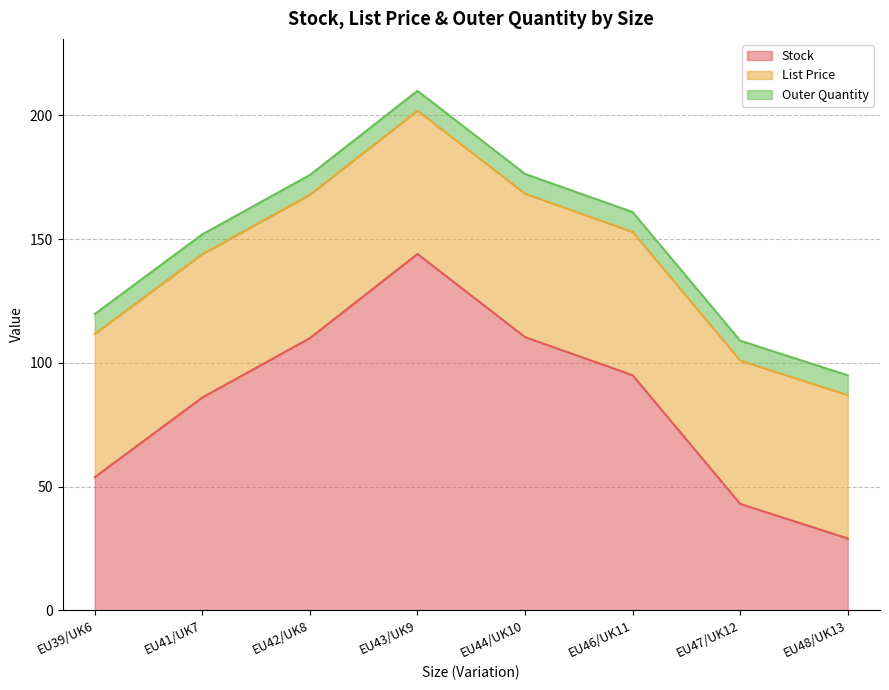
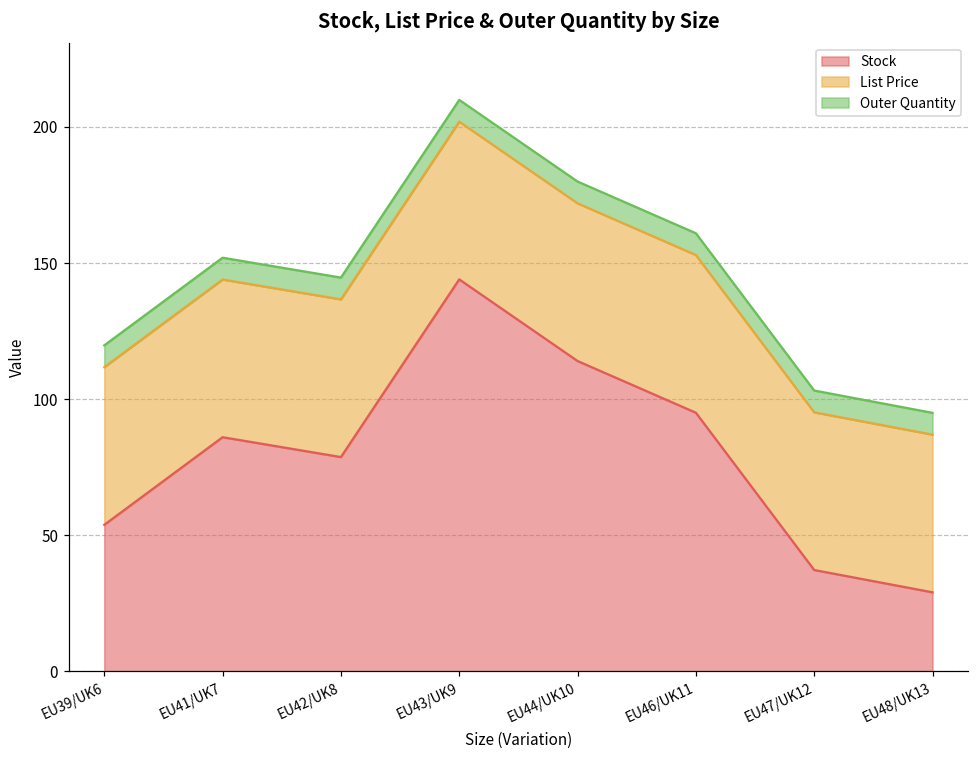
  {
    "Stock": {
      "EU39/UK6": 54,
      "EU41/UK7": 86,
-     "EU42/UK8": 110,
+     "EU42/UK8": 79,
      "EU43/UK9": 144,
-     "EU44/UK10": 110,
+     "EU44/UK10": 114,
      "EU46/UK11": 95,
-     "EU47/UK12": 43,
+     "EU47/UK12": 37,
      "EU48/UK13": 29
    },
    "List Price": {
      "EU39/UK6": 58,
      "EU41/UK7": 58,
      "EU42/UK8": 58,
      "EU43/UK9": 58,
      "EU44/UK10": 58,
      "EU46/UK11": 58,
      "EU47/UK12": 58,
      "EU48/UK13": 58
    },
    "Outer Quantity": {
      "EU39/UK6": 8,
      "EU41/UK7": 8,
      "EU42/UK8": 8,
      "EU43/UK9": 8,
      "EU44/UK10": 8,
      "EU46/UK11": 8,
      "EU47/UK12": 8,
      "EU48/UK13": 8
    }
  }
